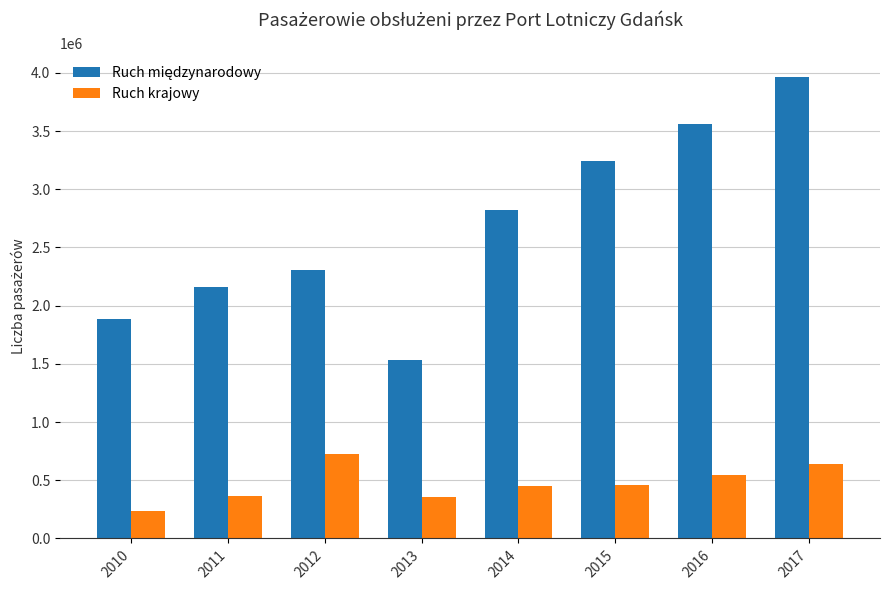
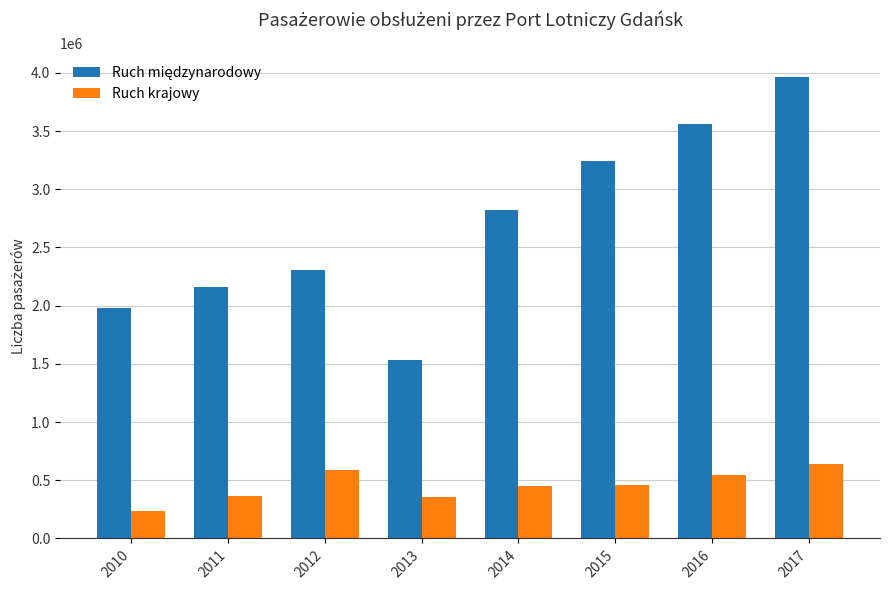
  {
    "Ruch międzynarodowy": {
-     "2010": 1880000,
+     "2010": 1980000,
      "2011": 2160000,
      "2012": 2310000,
      "2013": 1530000,
      "2014": 2820000,
      "2015": 3240000,
      "2016": 3560000,
      "2017": 3970000
    },
    "Ruch krajowy": {
      "2010": 240000,
      "2011": 360000,
-     "2012": 730000,
+     "2012": 590000,
      "2013": 360000,
      "2014": 450000,
      "2015": 460000,
      "2016": 540000,
      "2017": 640000
    }
  }
